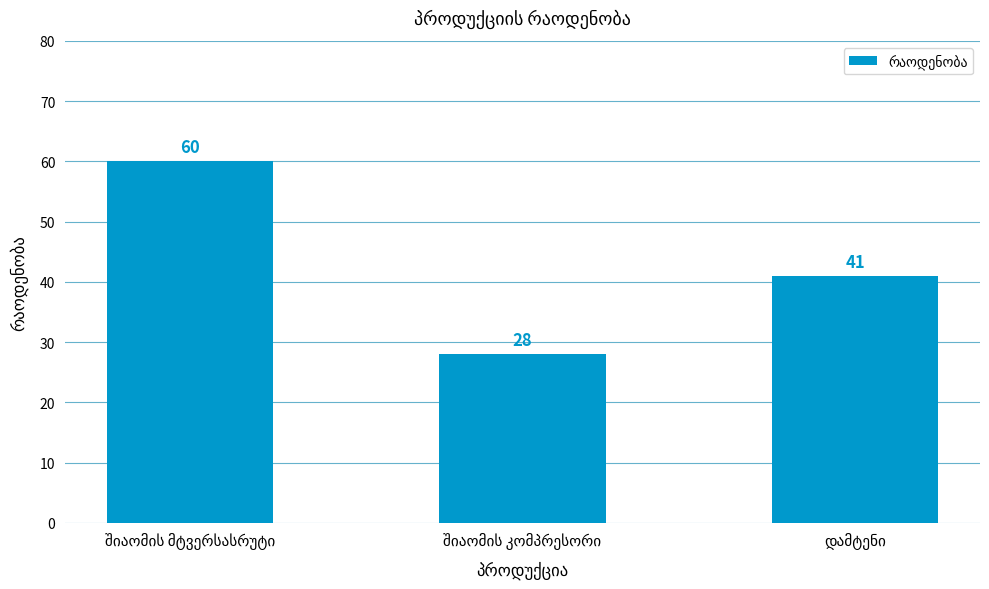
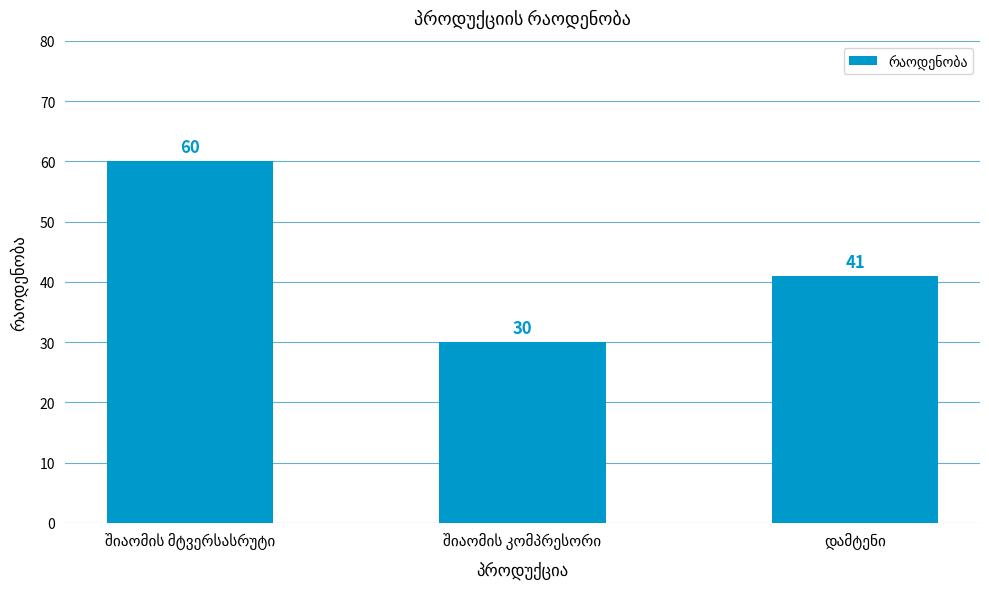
  {
    "შიაომის მტვერსასრუტი": 60,
-   "შიაომის კომპრესორი": 28,
+   "შიაომის კომპრესორი": 30,
    "დამტენი": 41
  }
